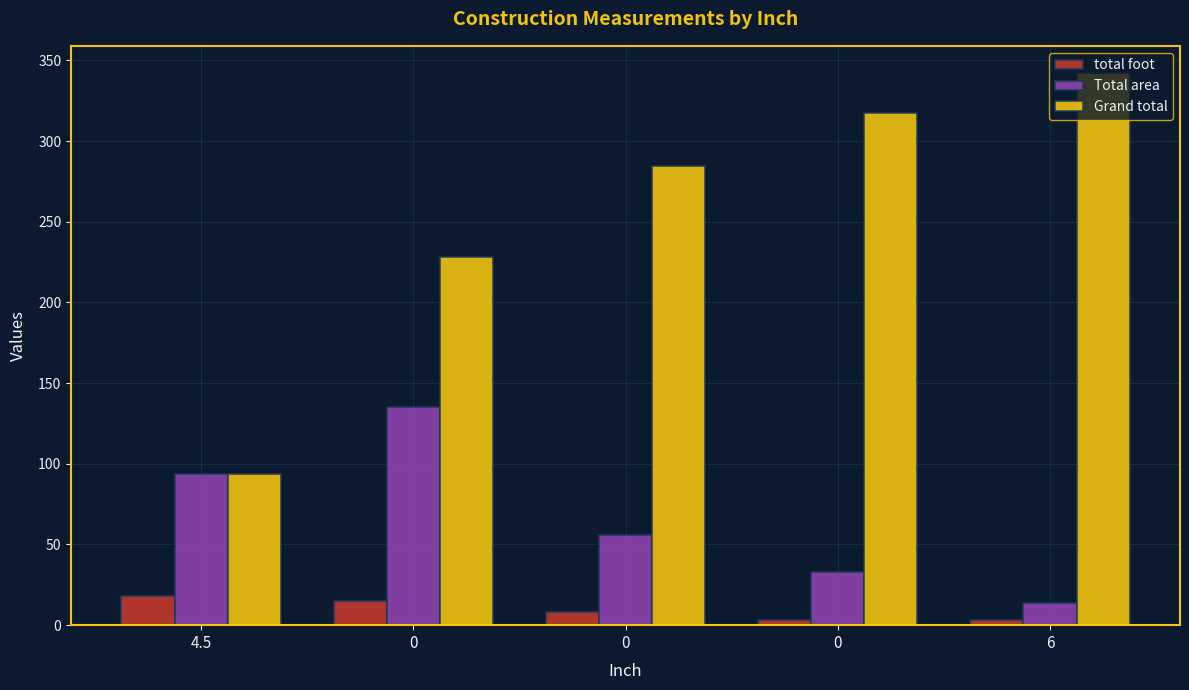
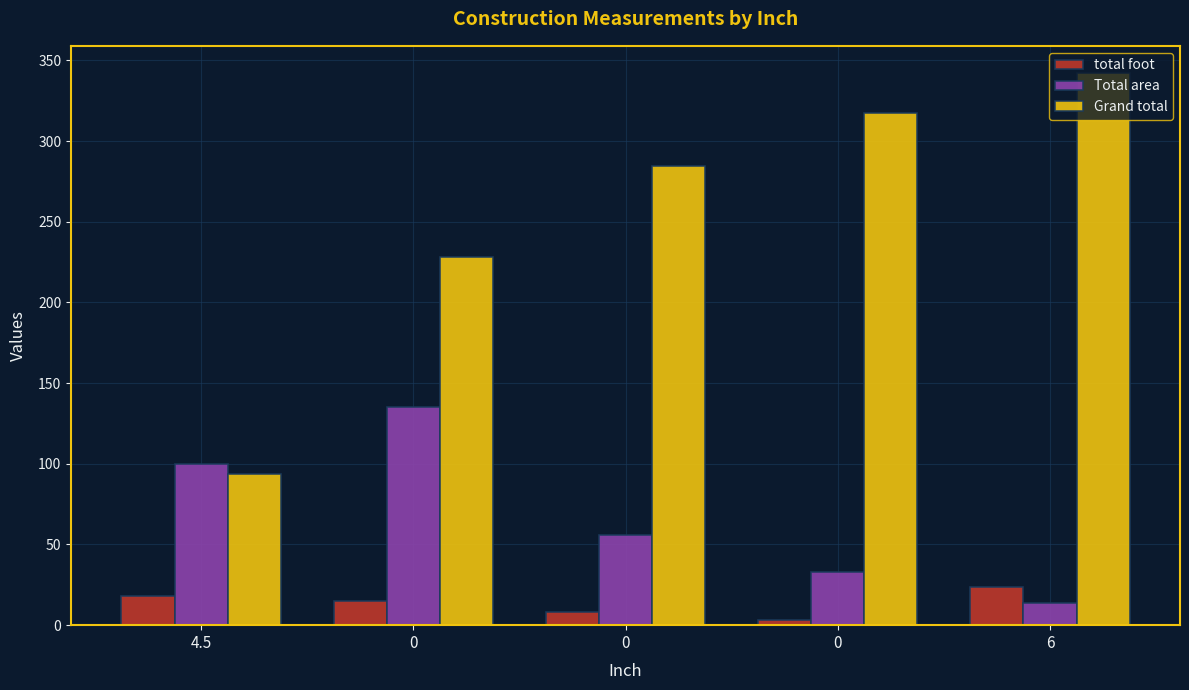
  {
    "total foot": {
      "4.5": 18,
-     "6": 4
+     "6": 23
    },
    "Total area": {
-     "4.5": 93,
+     "4.5": 100,
      "6": 14
    },
    "Grand total": {
      "4.5": 93
    }
  }
